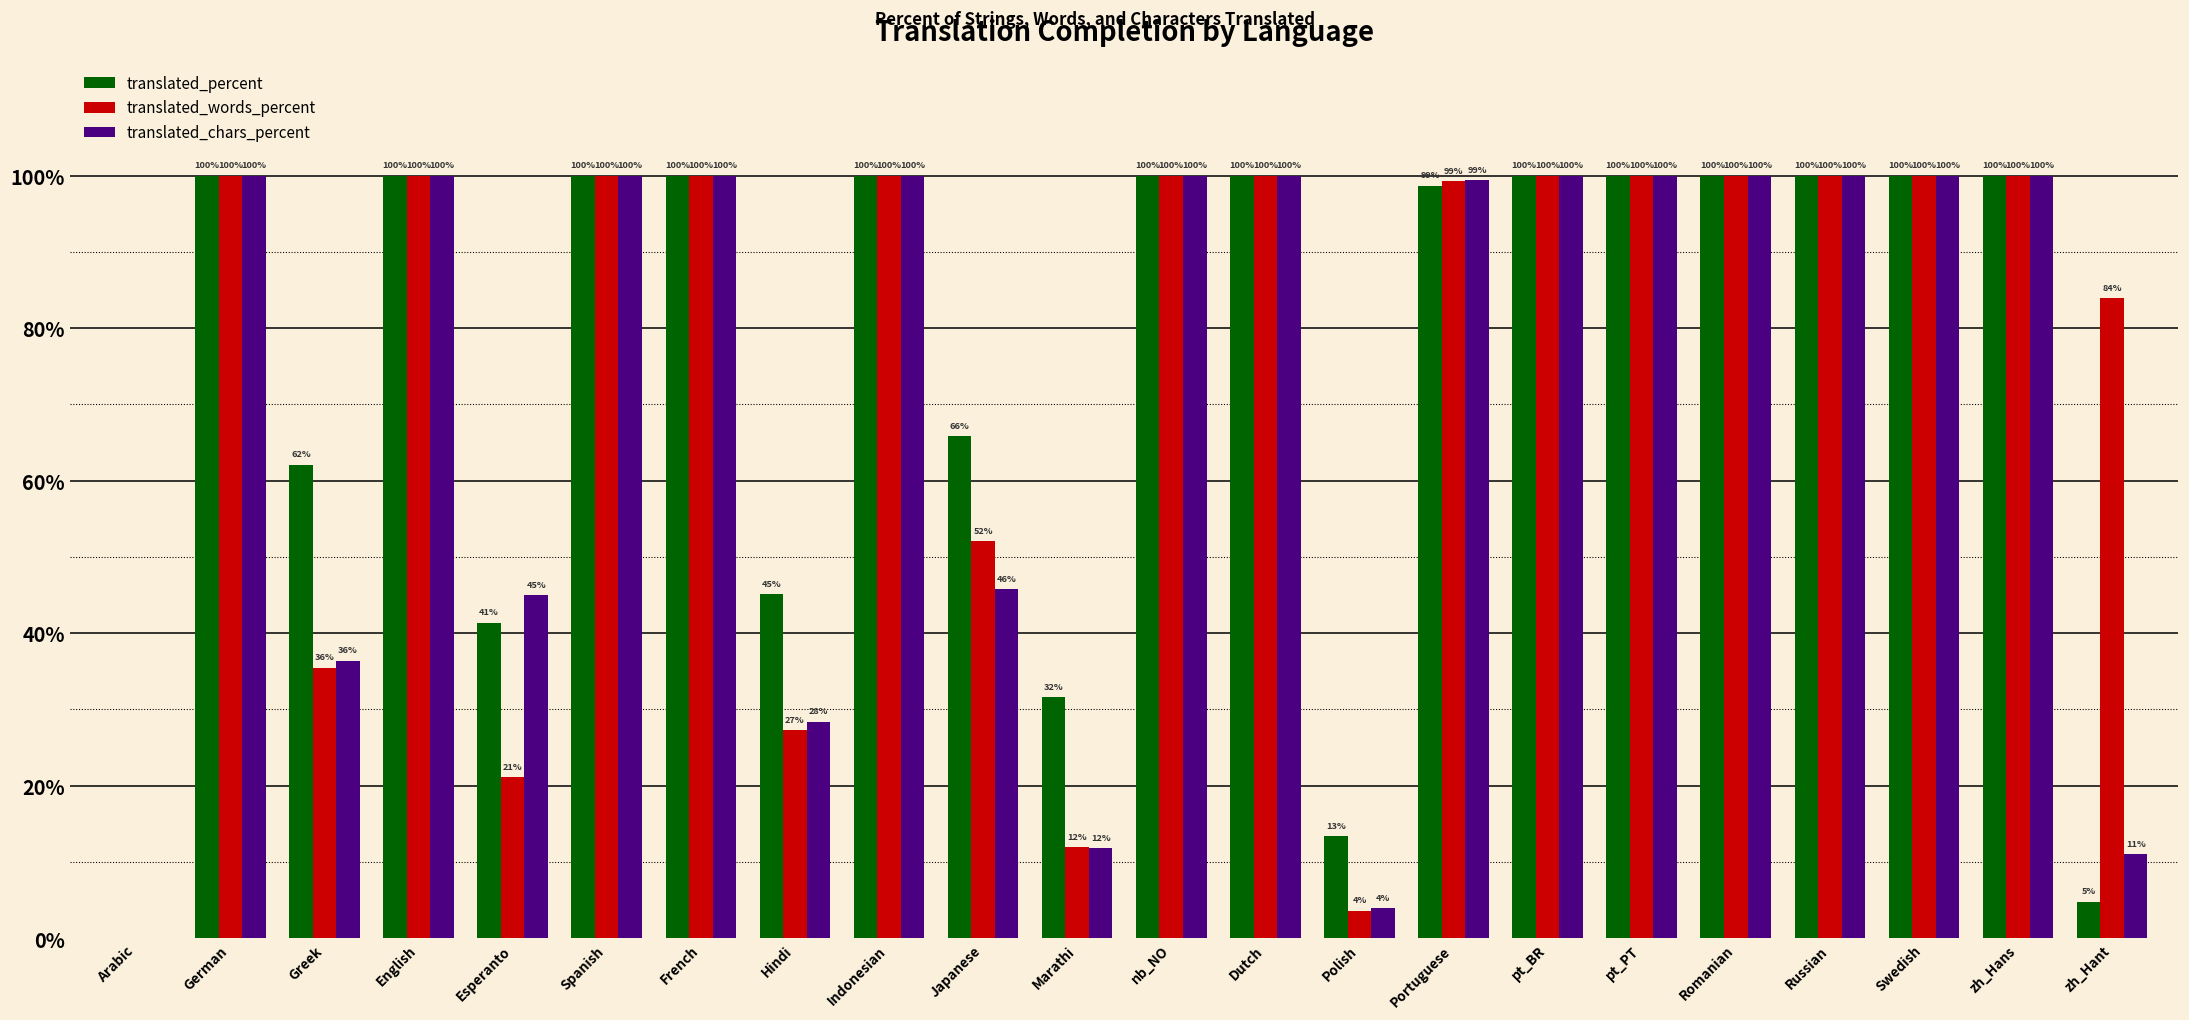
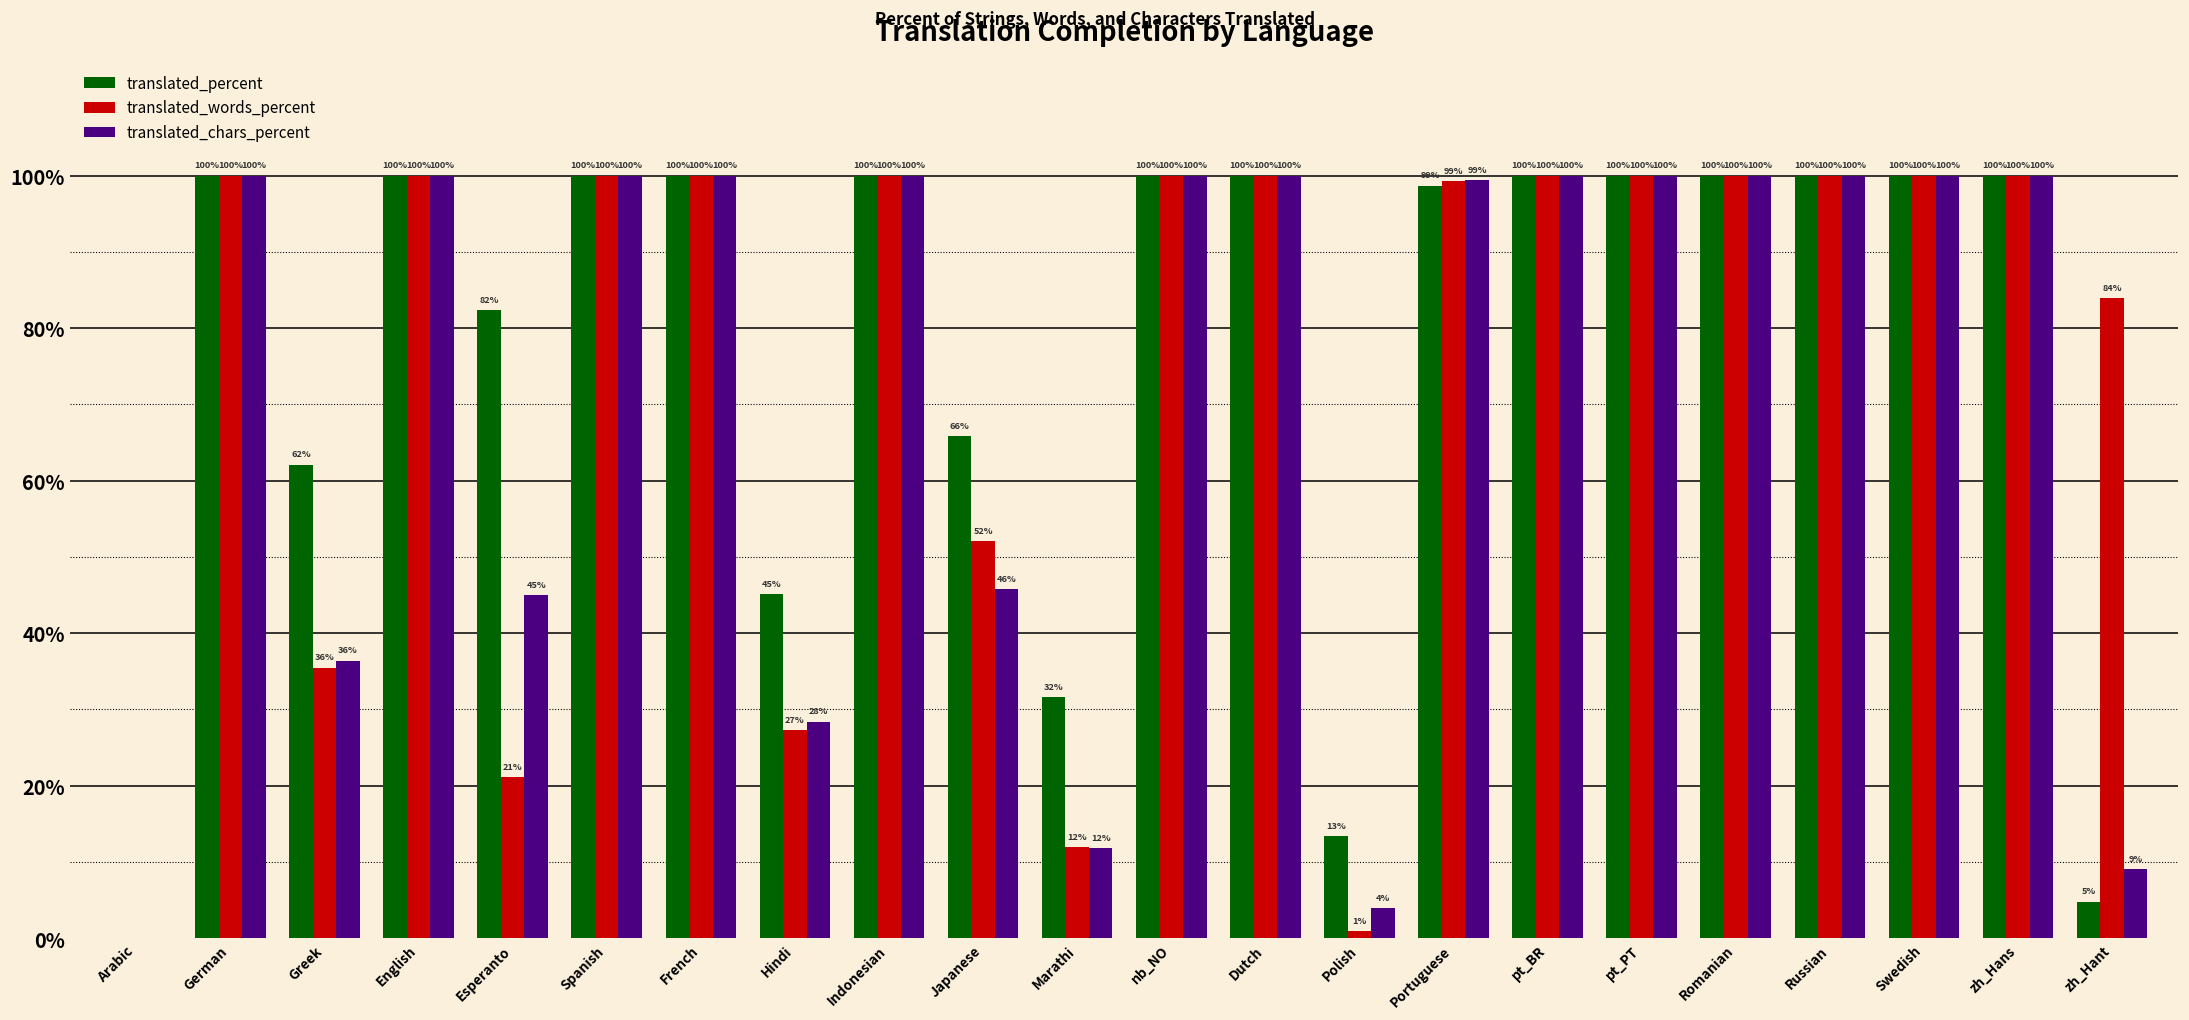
  {
    "translated_percent": {
      "German": "100%",
      "Greek": "62%",
      "English": "100%",
-     "Esperanto": "41%",
+     "Esperanto": "82%",
      "Spanish": "100%",
      "French": "100%",
      "Hindi": "45%",
      "Indonesian": "100%",
      "Japanese": "66%",
      "Marathi": "32%",
      "nb_NO": "100%",
      "Dutch": "100%",
      "Polish": "13%",
      "Portuguese": "99%",
      "pt_BR": "100%",
      "pt_PT": "100%",
      "Romanian": "100%",
      "Russian": "100%",
      "Swedish": "100%",
      "zh_Hans": "100%",
      "zh_Hant": "5%"
    },
    "translated_words_percent": {
      "German": "100%",
      "Greek": "36%",
      "English": "100%",
      "Esperanto": "21%",
      "Spanish": "100%",
      "French": "100%",
      "Hindi": "27%",
      "Indonesian": "100%",
      "Japanese": "52%",
      "Marathi": "12%",
      "nb_NO": "100%",
      "Dutch": "100%",
-     "Polish": "4%",
+     "Polish": "1%",
      "Portuguese": "99%",
      "pt_BR": "100%",
      "pt_PT": "100%",
      "Romanian": "100%",
      "Russian": "100%",
      "Swedish": "100%",
      "zh_Hans": "100%",
      "zh_Hant": "84%"
    },
    "translated_chars_percent": {
      "German": "100%",
      "Greek": "36%",
      "English": "100%",
      "Esperanto": "45%",
      "Spanish": "100%",
      "French": "100%",
      "Hindi": "28%",
      "Indonesian": "100%",
      "Japanese": "46%",
      "Marathi": "12%",
      "nb_NO": "100%",
      "Dutch": "100%",
      "Polish": "4%",
      "Portuguese": "99%",
      "pt_BR": "100%",
      "pt_PT": "100%",
      "Romanian": "100%",
      "Russian": "100%",
      "Swedish": "100%",
      "zh_Hans": "100%",
-     "zh_Hant": "11%"
+     "zh_Hant": "9%"
    }
  }
